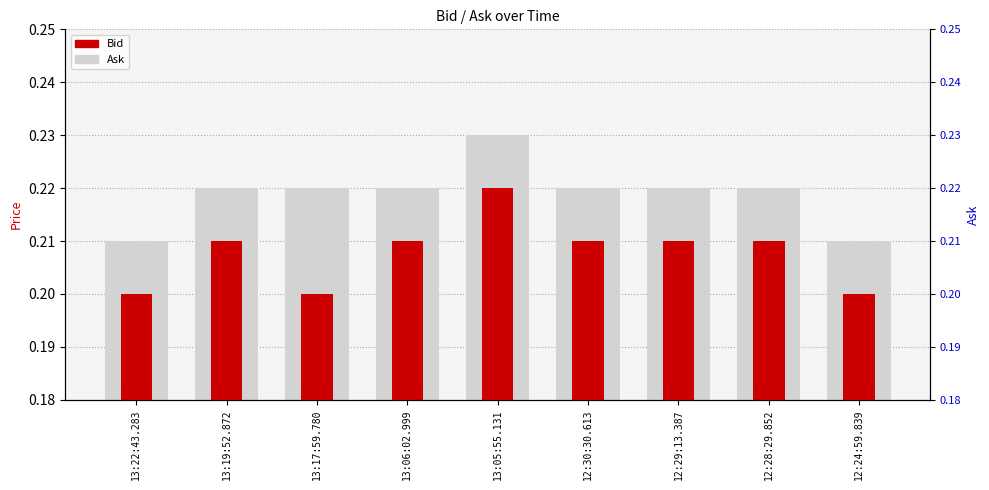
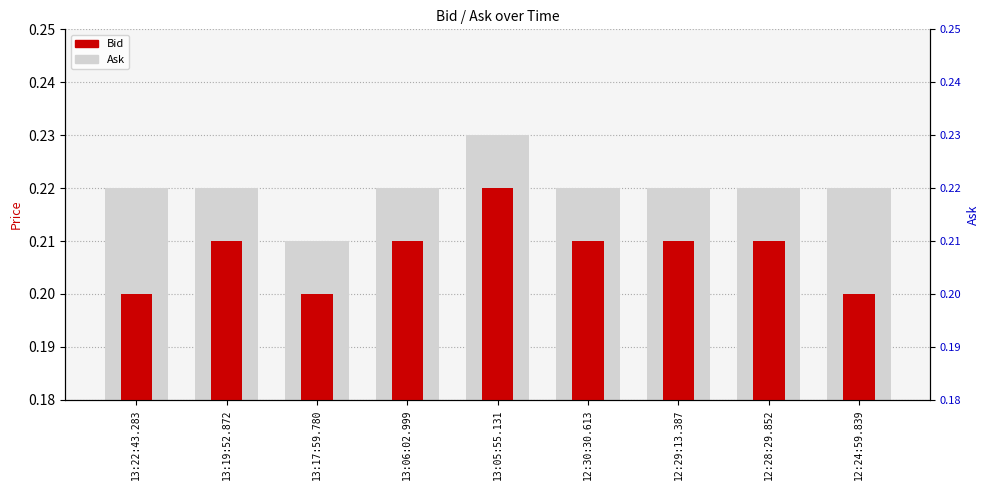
  {
    "Ask": {
-     "13:22:43.283": 0.21,
+     "13:22:43.283": 0.22,
      "13:19:52.872": 0.22,
-     "13:17:59.780": 0.22,
+     "13:17:59.780": 0.21,
      "13:06:02.999": 0.22,
      "13:05:55.131": 0.23,
      "12:30:30.613": 0.22,
      "12:29:13.387": 0.22,
      "12:28:29.852": 0.22,
-     "12:24:59.839": 0.21
+     "12:24:59.839": 0.22
    }
  }
